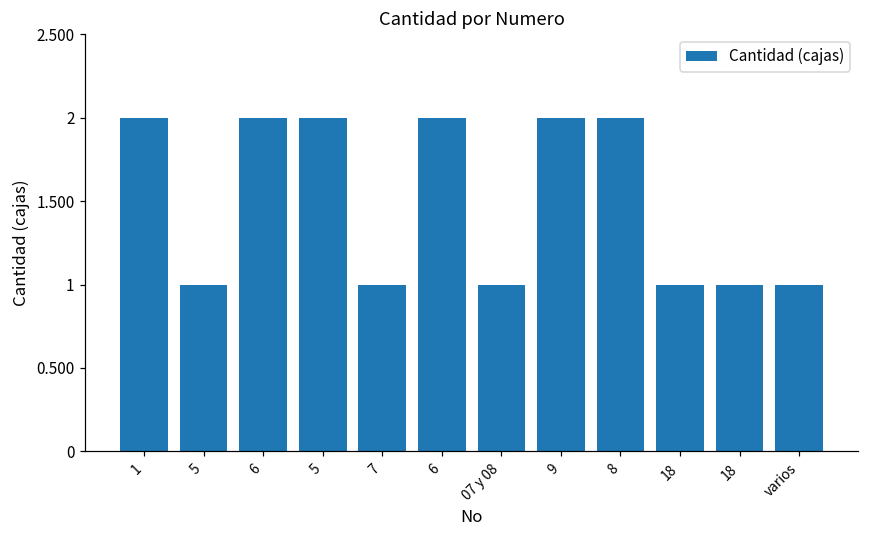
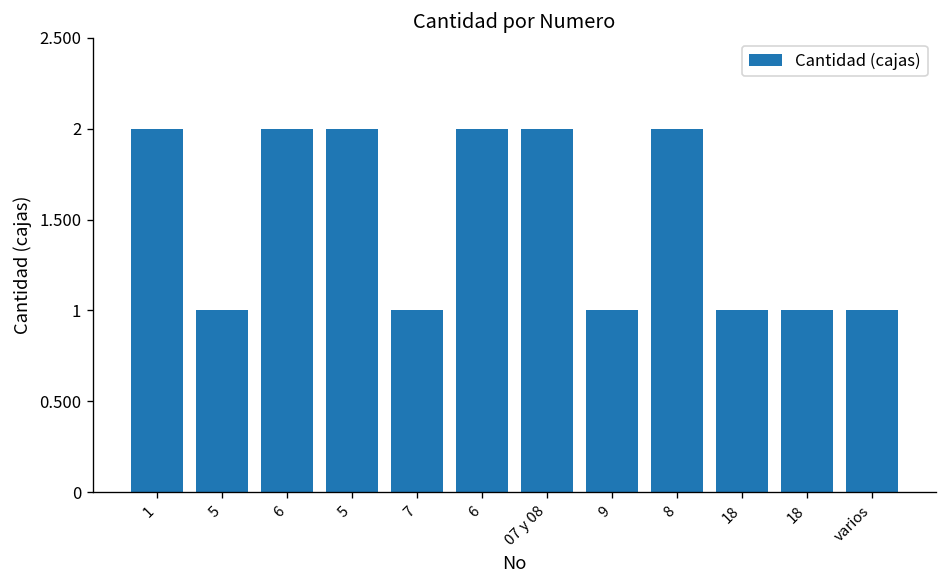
  {
    "1": 2,
    "7": 1,
-   "07 y 08": 1,
-   "9": 2,
+   "07 y 08": 2,
+   "9": 1,
    "8": 2,
    "varios": 1
  }
